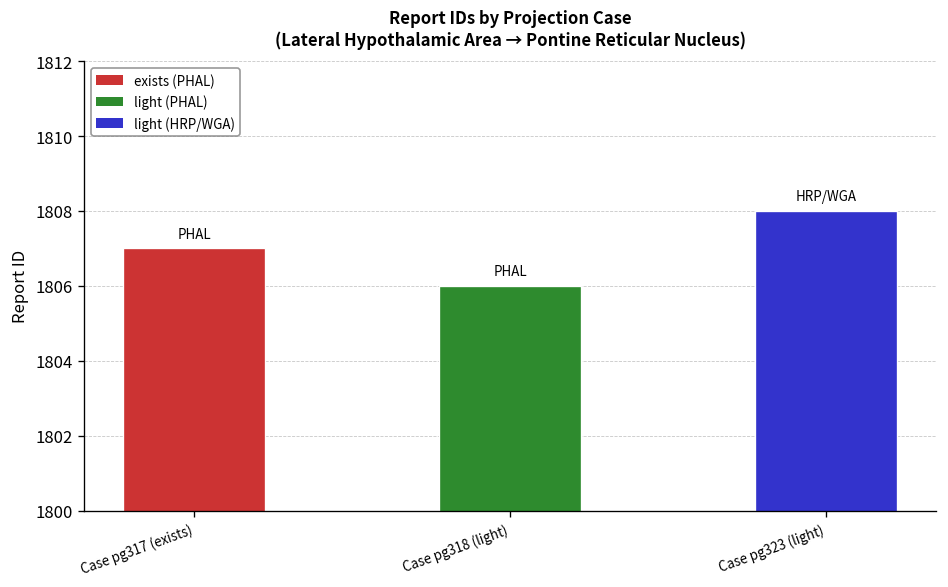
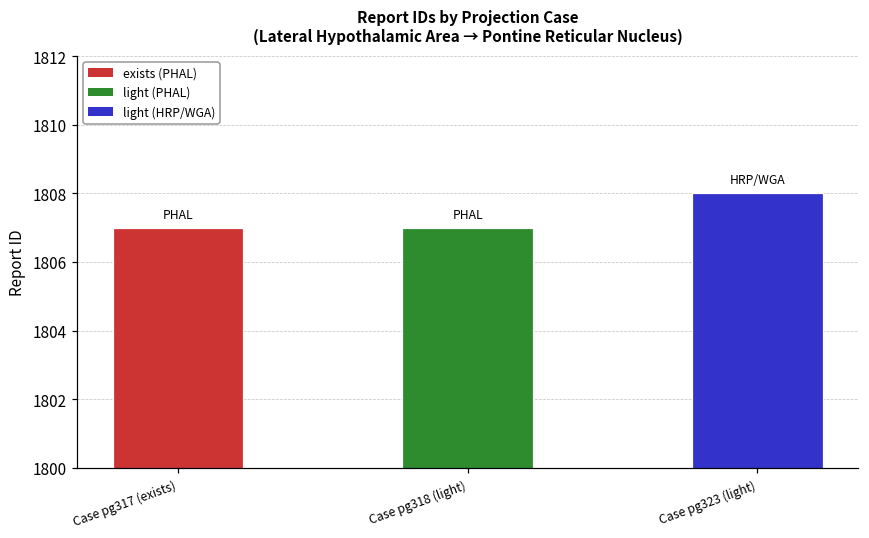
  {
    "Case pg317 (exists)": 1807,
-   "Case pg318 (light)": 1806,
+   "Case pg318 (light)": 1807,
    "Case pg323 (light)": 1808
  }
